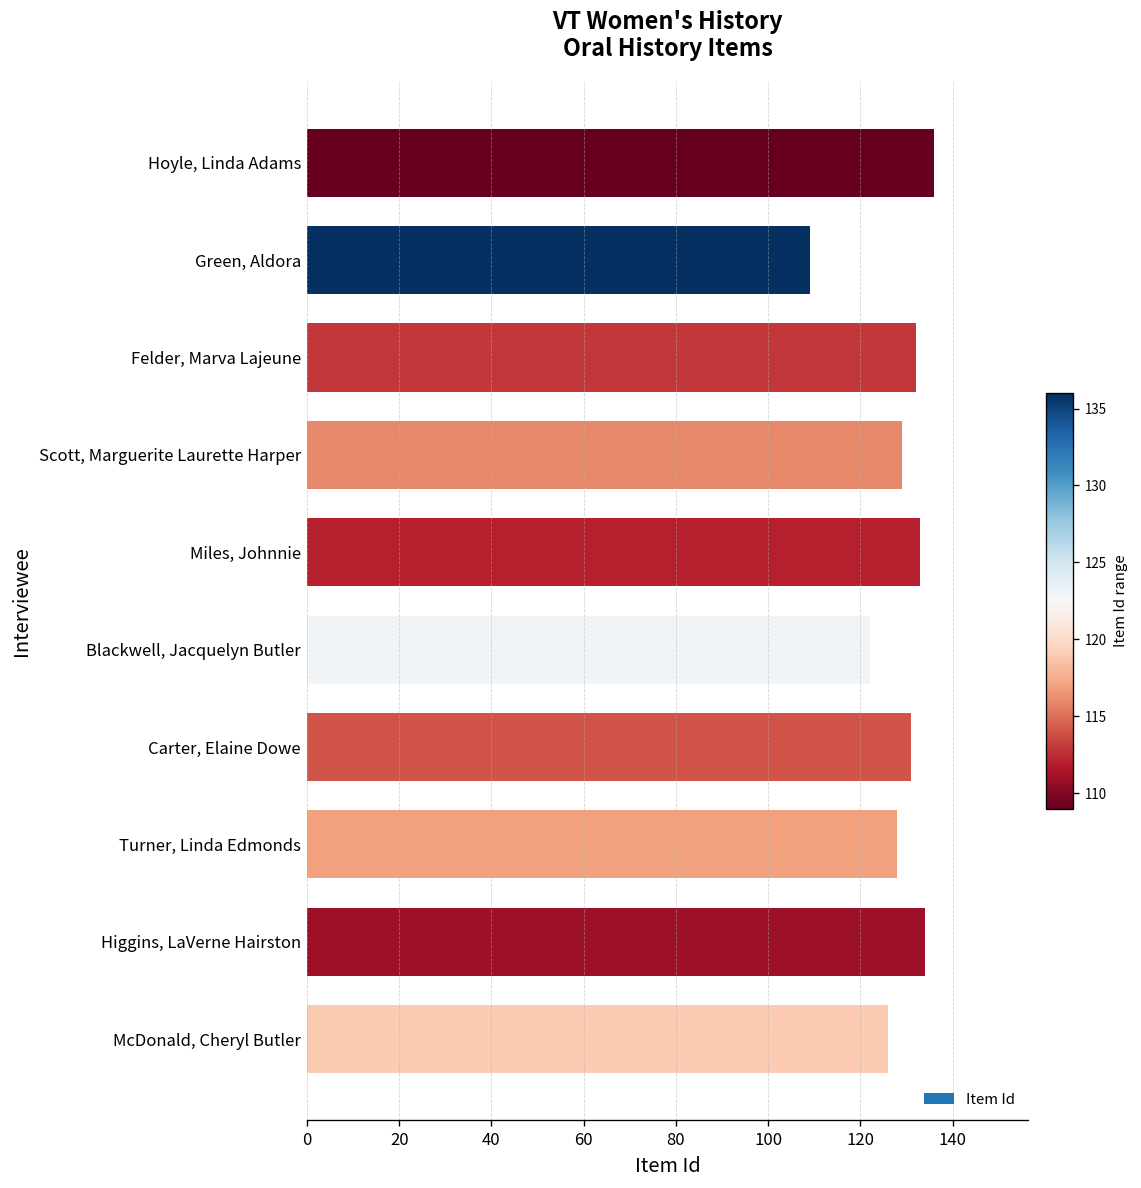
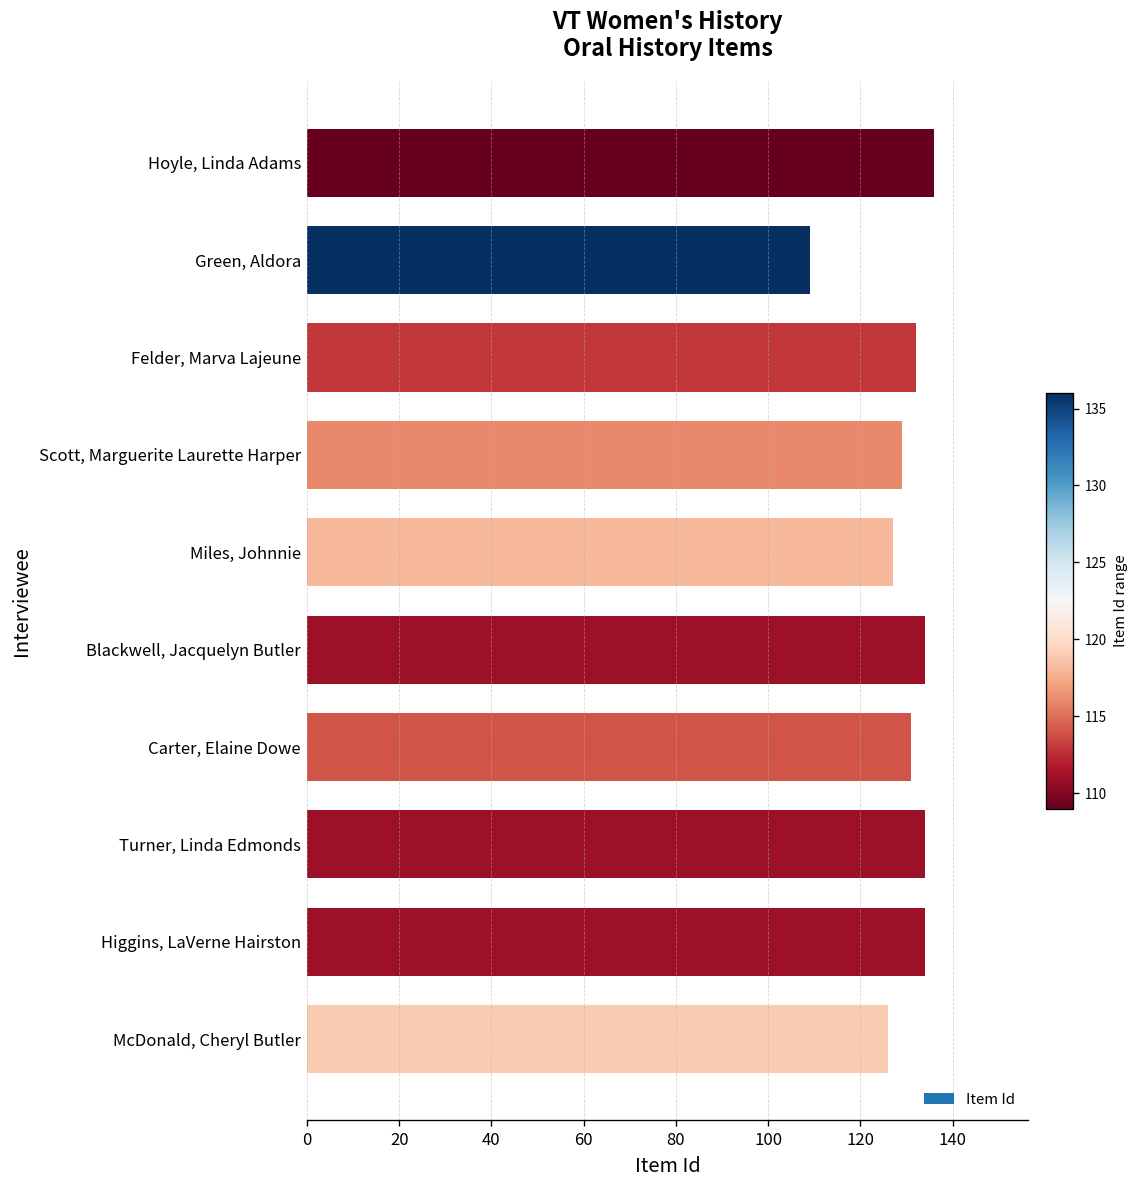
  {
    "Hoyle, Linda Adams": 136,
    "Green, Aldora": 109,
    "Felder, Marva Lajeune": 132,
    "Scott, Marguerite Laurette Harper": 129,
-   "Miles, Johnnie": 133,
-   "Blackwell, Jacquelyn Butler": 122,
+   "Miles, Johnnie": 127,
+   "Blackwell, Jacquelyn Butler": 134,
    "Carter, Elaine Dowe": 131,
-   "Turner, Linda Edmonds": 128,
+   "Turner, Linda Edmonds": 134,
    "Higgins, LaVerne Hairston": 134,
    "McDonald, Cheryl Butler": 126
  }
